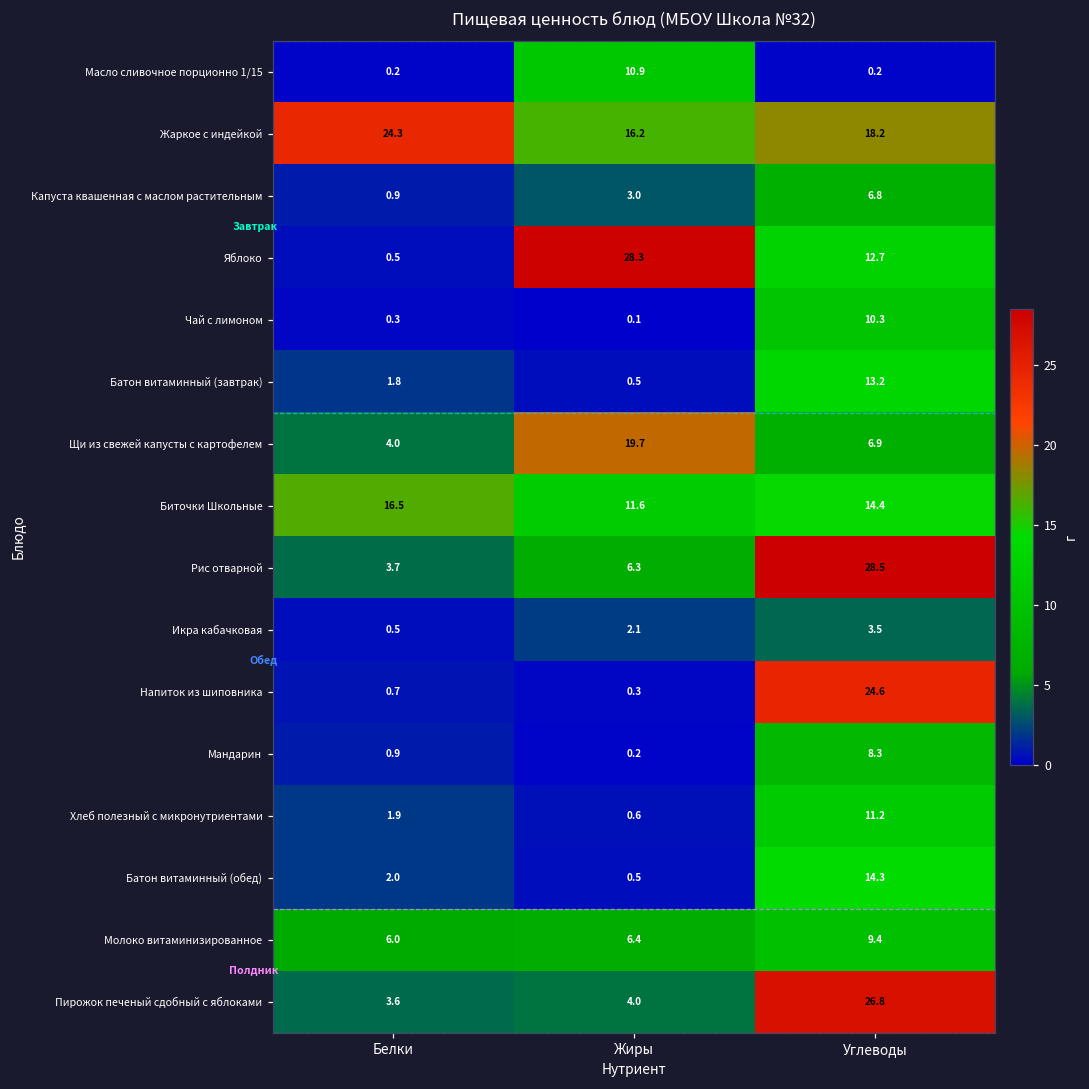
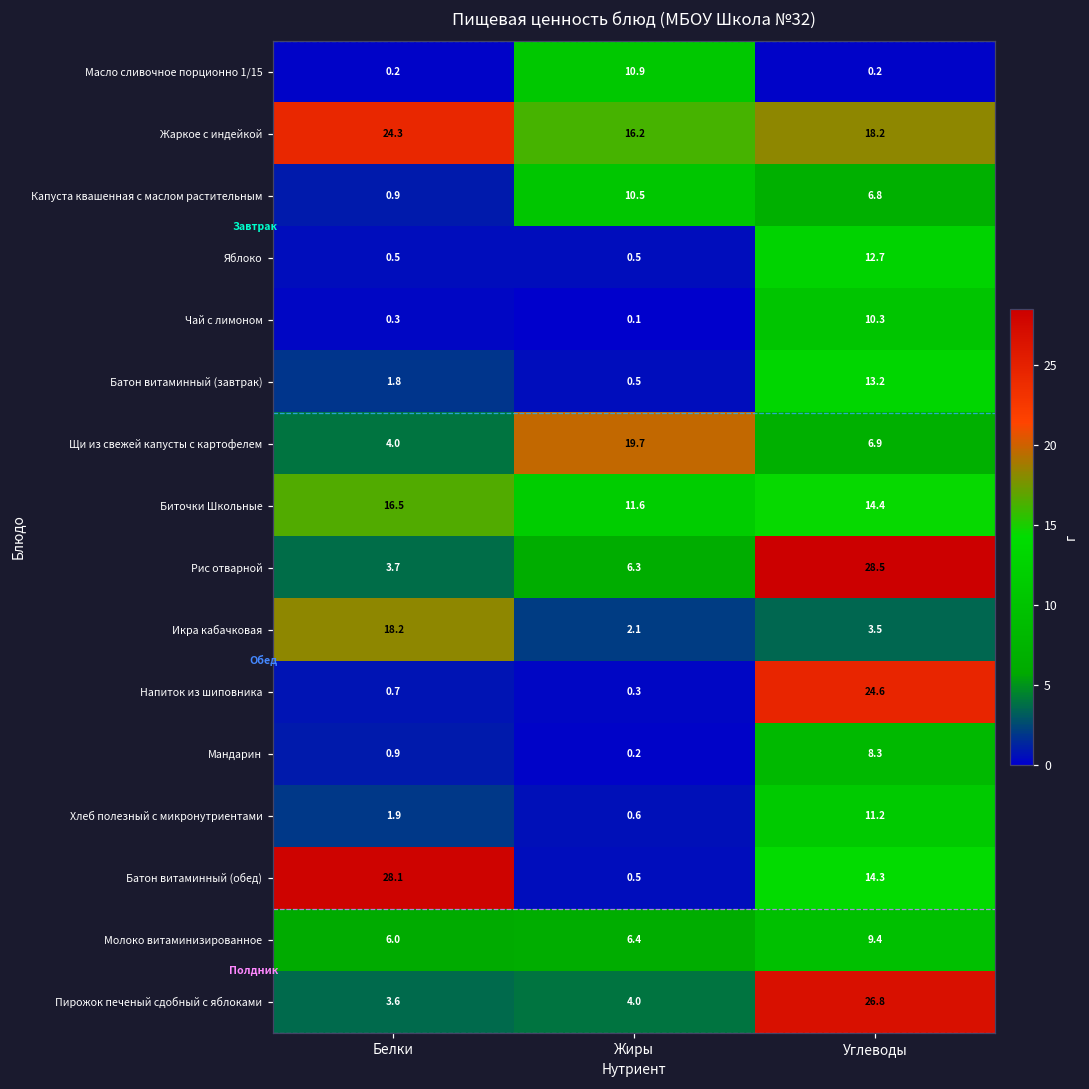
  {
    "Масло сливочное порционно 1/15": {
      "Белки": 0.2,
      "Жиры": 10.9,
      "Углеводы": 0.2
    },
    "Жаркое с индейкой": {
      "Белки": 24.3,
      "Жиры": 16.2,
      "Углеводы": 18.2
    },
    "Капуста квашенная с маслом растительным": {
      "Белки": 0.9,
-     "Жиры": 3.0,
+     "Жиры": 10.5,
      "Углеводы": 6.8
    },
    "Яблоко": {
      "Белки": 0.5,
-     "Жиры": 28.3,
+     "Жиры": 0.5,
      "Углеводы": 12.7
    },
    "Чай с лимоном": {
      "Белки": 0.3,
      "Жиры": 0.1,
      "Углеводы": 10.3
    },
    "Батон витаминный (завтрак)": {
      "Белки": 1.8,
      "Жиры": 0.5,
      "Углеводы": 13.2
    },
    "Щи из свежей капусты с картофелем": {
      "Белки": 4.0,
      "Жиры": 19.7,
      "Углеводы": 6.9
    },
    "Биточки Школьные": {
      "Белки": 16.5,
      "Жиры": 11.6,
      "Углеводы": 14.4
    },
    "Рис отварной": {
      "Белки": 3.7,
      "Жиры": 6.3,
      "Углеводы": 28.5
    },
    "Икра кабачковая": {
-     "Белки": 0.5,
+     "Белки": 18.2,
      "Жиры": 2.1,
      "Углеводы": 3.5
    },
    "Напиток из шиповника": {
      "Белки": 0.7,
      "Жиры": 0.3,
      "Углеводы": 24.6
    },
    "Мандарин": {
      "Белки": 0.9,
      "Жиры": 0.2,
      "Углеводы": 8.3
    },
    "Хлеб полезный с микронутриентами": {
      "Белки": 1.9,
      "Жиры": 0.6,
      "Углеводы": 11.2
    },
    "Батон витаминный (обед)": {
-     "Белки": 2.0,
+     "Белки": 28.1,
      "Жиры": 0.5,
      "Углеводы": 14.3
    },
    "Молоко витаминизированное": {
      "Белки": 6.0,
      "Жиры": 6.4,
      "Углеводы": 9.4
    },
    "Пирожок печеный сдобный с яблоками": {
      "Белки": 3.6,
      "Жиры": 4.0,
      "Углеводы": 26.8
    }
  }
